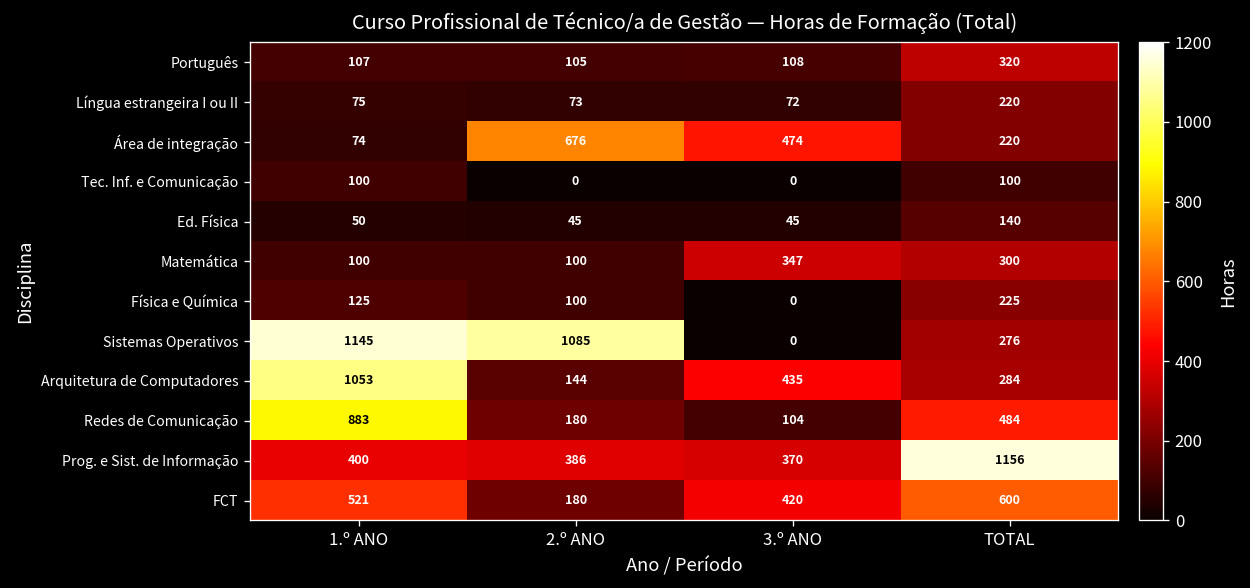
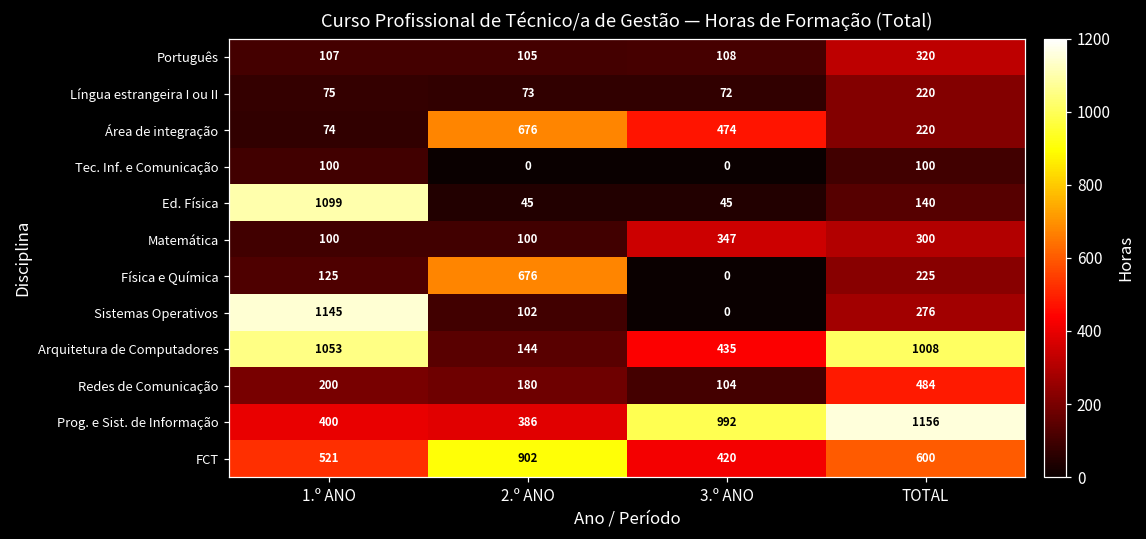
  {
    "Português": {
      "1.º ANO": 107,
      "2.º ANO": 105,
      "3.º ANO": 108,
      "TOTAL": 320
    },
    "Língua estrangeira I ou II": {
      "1.º ANO": 75,
      "2.º ANO": 73,
      "3.º ANO": 72,
      "TOTAL": 220
    },
    "Área de integração": {
      "1.º ANO": 74,
      "2.º ANO": 676,
      "3.º ANO": 474,
      "TOTAL": 220
    },
    "Tec. Inf. e Comunicação": {
      "1.º ANO": 100,
      "2.º ANO": 0,
      "3.º ANO": 0,
      "TOTAL": 100
    },
    "Ed. Física": {
-     "1.º ANO": 50,
+     "1.º ANO": 1099,
      "2.º ANO": 45,
      "3.º ANO": 45,
      "TOTAL": 140
    },
    "Matemática": {
      "1.º ANO": 100,
      "2.º ANO": 100,
      "3.º ANO": 347,
      "TOTAL": 300
    },
    "Física e Química": {
      "1.º ANO": 125,
-     "2.º ANO": 100,
+     "2.º ANO": 676,
      "3.º ANO": 0,
      "TOTAL": 225
    },
    "Sistemas Operativos": {
      "1.º ANO": 1145,
-     "2.º ANO": 1085,
+     "2.º ANO": 102,
      "3.º ANO": 0,
      "TOTAL": 276
    },
    "Arquitetura de Computadores": {
      "1.º ANO": 1053,
      "2.º ANO": 144,
      "3.º ANO": 435,
-     "TOTAL": 284
+     "TOTAL": 1008
    },
    "Redes de Comunicação": {
-     "1.º ANO": 883,
+     "1.º ANO": 200,
      "2.º ANO": 180,
      "3.º ANO": 104,
      "TOTAL": 484
    },
    "Prog. e Sist. de Informação": {
      "1.º ANO": 400,
      "2.º ANO": 386,
-     "3.º ANO": 370,
+     "3.º ANO": 992,
      "TOTAL": 1156
    },
    "FCT": {
      "1.º ANO": 521,
-     "2.º ANO": 180,
+     "2.º ANO": 902,
      "3.º ANO": 420,
      "TOTAL": 600
    }
  }
